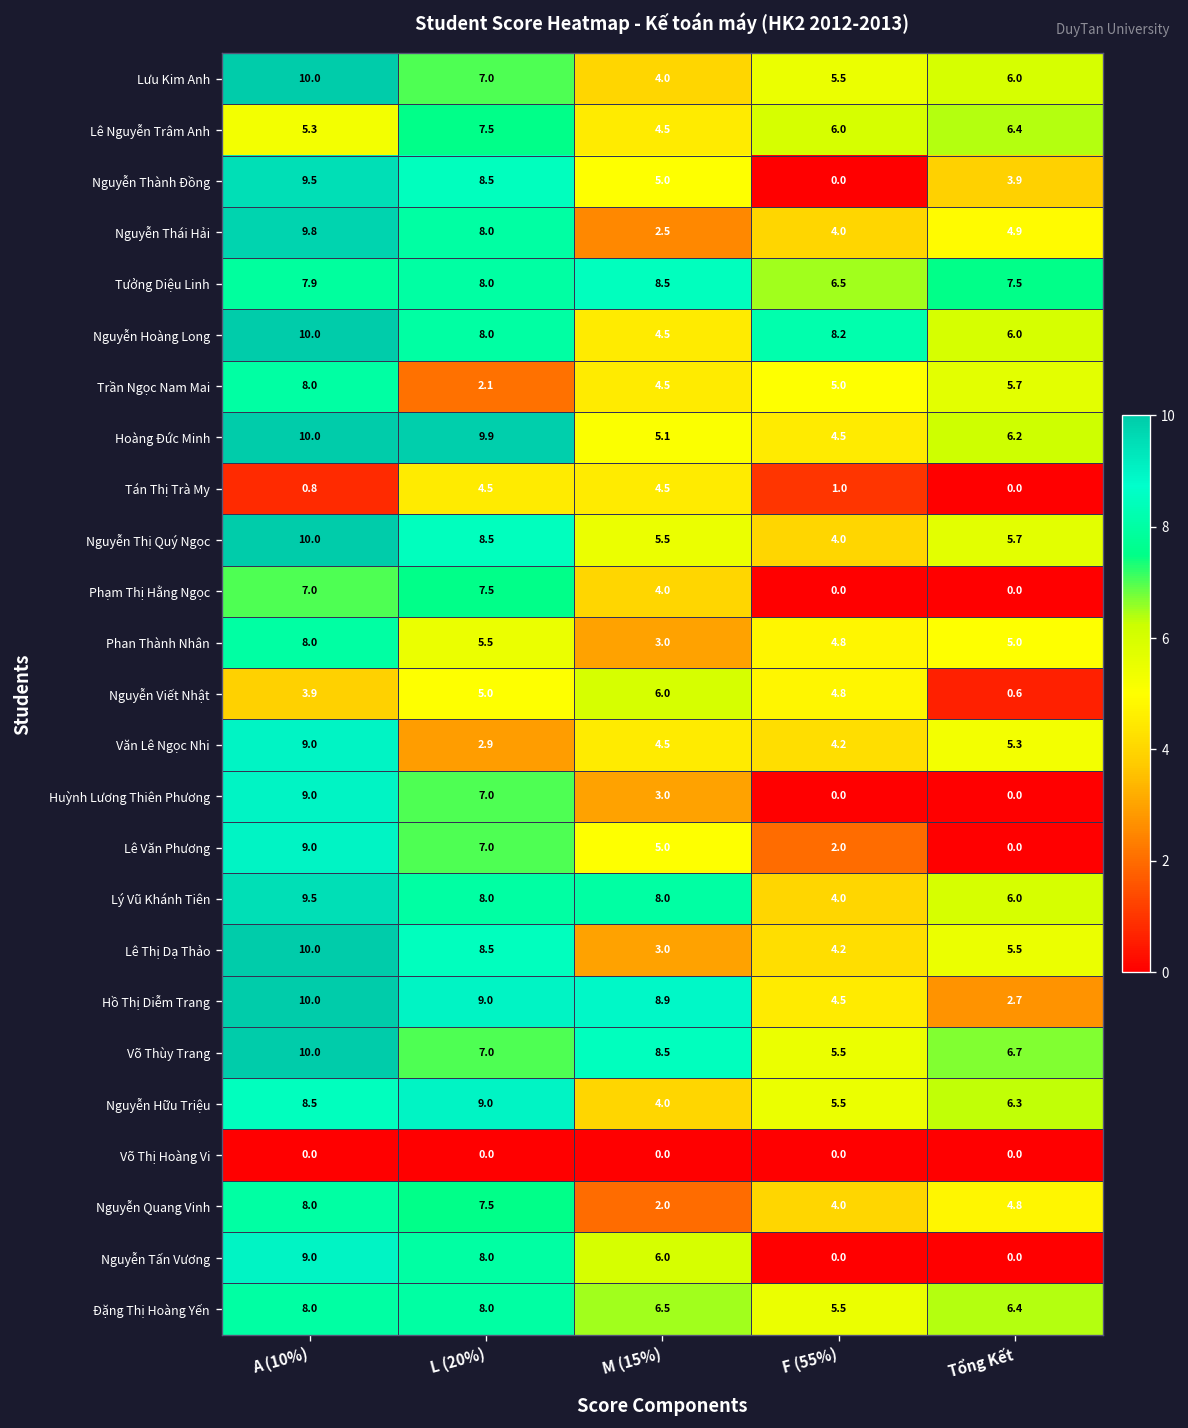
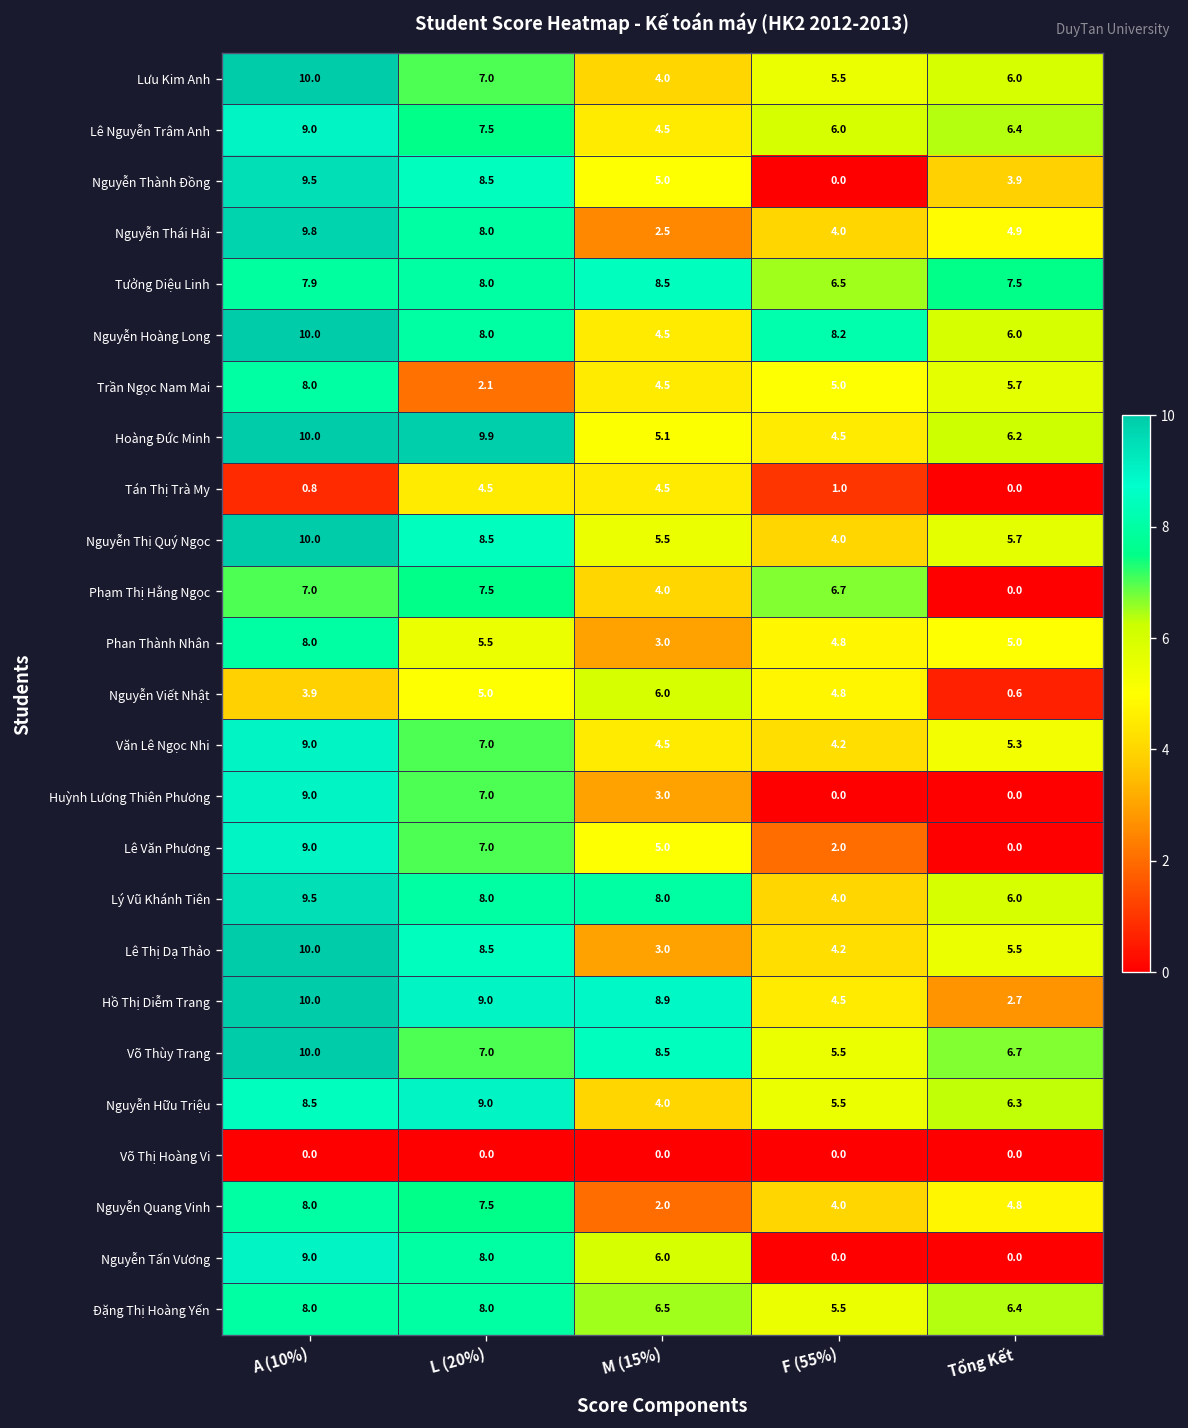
  {
    "Lưu Kim Anh": {
      "A (10%)": 10.0,
      "L (20%)": 7.0,
      "M (15%)": 4.0,
      "F (55%)": 5.5,
      "Tổng Kết": 6.0
    },
    "Lê Nguyễn Trâm Anh": {
-     "A (10%)": 5.3,
+     "A (10%)": 9.0,
      "L (20%)": 7.5,
      "M (15%)": 4.5,
      "F (55%)": 6.0,
      "Tổng Kết": 6.4
    },
    "Nguyễn Thành Đồng": {
      "A (10%)": 9.5,
      "L (20%)": 8.5,
      "M (15%)": 5.0,
      "F (55%)": 0.0,
      "Tổng Kết": 3.9
    },
    "Nguyễn Thái Hải": {
      "A (10%)": 9.8,
      "L (20%)": 8.0,
      "M (15%)": 2.5,
      "F (55%)": 4.0,
      "Tổng Kết": 4.9
    },
    "Tưởng Diệu Linh": {
      "A (10%)": 7.9,
      "L (20%)": 8.0,
      "M (15%)": 8.5,
      "F (55%)": 6.5,
      "Tổng Kết": 7.5
    },
    "Nguyễn Hoàng Long": {
      "A (10%)": 10.0,
      "L (20%)": 8.0,
      "M (15%)": 4.5,
      "F (55%)": 8.2,
      "Tổng Kết": 6.0
    },
    "Trần Ngọc Nam Mai": {
      "A (10%)": 8.0,
      "L (20%)": 2.1,
      "M (15%)": 4.5,
      "F (55%)": 5.0,
      "Tổng Kết": 5.7
    },
    "Hoàng Đức Minh": {
      "A (10%)": 10.0,
      "L (20%)": 9.9,
      "M (15%)": 5.1,
      "F (55%)": 4.5,
      "Tổng Kết": 6.2
    },
    "Tán Thị Trà My": {
      "A (10%)": 0.8,
      "L (20%)": 4.5,
      "M (15%)": 4.5,
      "F (55%)": 1.0,
      "Tổng Kết": 0.0
    },
    "Nguyễn Thị Quý Ngọc": {
      "A (10%)": 10.0,
      "L (20%)": 8.5,
      "M (15%)": 5.5,
      "F (55%)": 4.0,
      "Tổng Kết": 5.7
    },
    "Phạm Thị Hằng Ngọc": {
      "A (10%)": 7.0,
      "L (20%)": 7.5,
      "M (15%)": 4.0,
-     "F (55%)": 0.0,
+     "F (55%)": 6.7,
      "Tổng Kết": 0.0
    },
    "Phan Thành Nhân": {
      "A (10%)": 8.0,
      "L (20%)": 5.5,
      "M (15%)": 3.0,
      "F (55%)": 4.8,
      "Tổng Kết": 5.0
    },
    "Nguyễn Viết Nhật": {
      "A (10%)": 3.9,
      "L (20%)": 5.0,
      "M (15%)": 6.0,
      "F (55%)": 4.8,
      "Tổng Kết": 0.6
    },
    "Văn Lê Ngọc Nhi": {
      "A (10%)": 9.0,
-     "L (20%)": 2.9,
+     "L (20%)": 7.0,
      "M (15%)": 4.5,
      "F (55%)": 4.2,
      "Tổng Kết": 5.3
    },
    "Huỳnh Lương Thiên Phương": {
      "A (10%)": 9.0,
      "L (20%)": 7.0,
      "M (15%)": 3.0,
      "F (55%)": 0.0,
      "Tổng Kết": 0.0
    },
    "Lê Văn Phương": {
      "A (10%)": 9.0,
      "L (20%)": 7.0,
      "M (15%)": 5.0,
      "F (55%)": 2.0,
      "Tổng Kết": 0.0
    },
    "Lý Vũ Khánh Tiên": {
      "A (10%)": 9.5,
      "L (20%)": 8.0,
      "M (15%)": 8.0,
      "F (55%)": 4.0,
      "Tổng Kết": 6.0
    },
    "Lê Thị Dạ Thảo": {
      "A (10%)": 10.0,
      "L (20%)": 8.5,
      "M (15%)": 3.0,
      "F (55%)": 4.2,
      "Tổng Kết": 5.5
    },
    "Hồ Thị Diễm Trang": {
      "A (10%)": 10.0,
      "L (20%)": 9.0,
      "M (15%)": 8.9,
      "F (55%)": 4.5,
      "Tổng Kết": 2.7
    },
    "Võ Thùy Trang": {
      "A (10%)": 10.0,
      "L (20%)": 7.0,
      "M (15%)": 8.5,
      "F (55%)": 5.5,
      "Tổng Kết": 6.7
    },
    "Nguyễn Hữu Triệu": {
      "A (10%)": 8.5,
      "L (20%)": 9.0,
      "M (15%)": 4.0,
      "F (55%)": 5.5,
      "Tổng Kết": 6.3
    },
    "Võ Thị Hoàng Vi": {
      "A (10%)": 0.0,
      "L (20%)": 0.0,
      "M (15%)": 0.0,
      "F (55%)": 0.0,
      "Tổng Kết": 0.0
    },
    "Nguyễn Quang Vinh": {
      "A (10%)": 8.0,
      "L (20%)": 7.5,
      "M (15%)": 2.0,
      "F (55%)": 4.0,
      "Tổng Kết": 4.8
    },
    "Nguyễn Tấn Vương": {
      "A (10%)": 9.0,
      "L (20%)": 8.0,
      "M (15%)": 6.0,
      "F (55%)": 0.0,
      "Tổng Kết": 0.0
    },
    "Đặng Thị Hoàng Yến": {
      "A (10%)": 8.0,
      "L (20%)": 8.0,
      "M (15%)": 6.5,
      "F (55%)": 5.5,
      "Tổng Kết": 6.4
    }
  }
